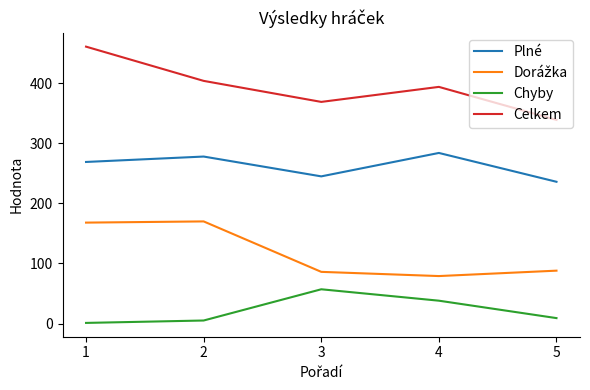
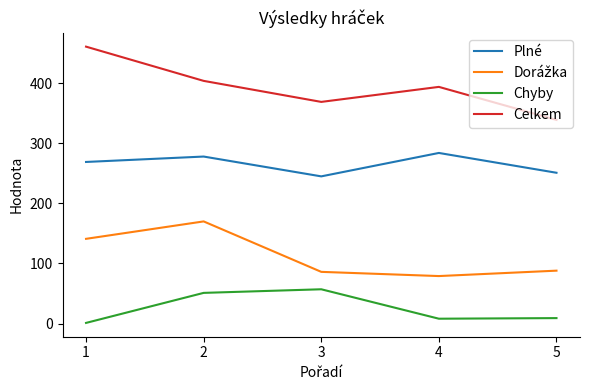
  {
    "Plné": {
      "1": 270,
      "2": 280,
      "3": 250,
      "4": 280,
-     "5": 240
+     "5": 250
    },
    "Dorážka": {
-     "1": 170,
+     "1": 140,
      "2": 170,
      "3": 90,
      "4": 80,
      "5": 90
    },
    "Chyby": {
      "1": 0,
-     "2": 10,
+     "2": 50,
      "3": 60,
-     "4": 40,
+     "4": 10,
      "5": 10
    },
    "Celkem": {
      "1": 460,
      "2": 400,
      "3": 370,
      "4": 390
    }
  }
